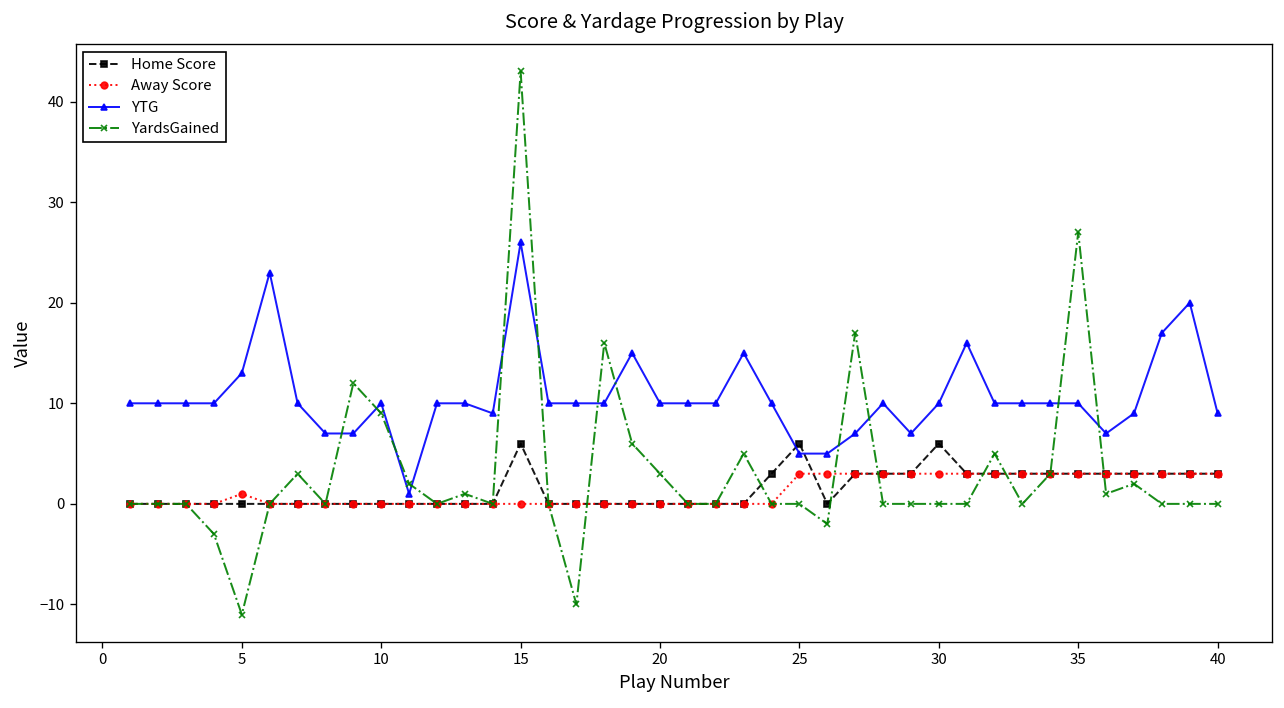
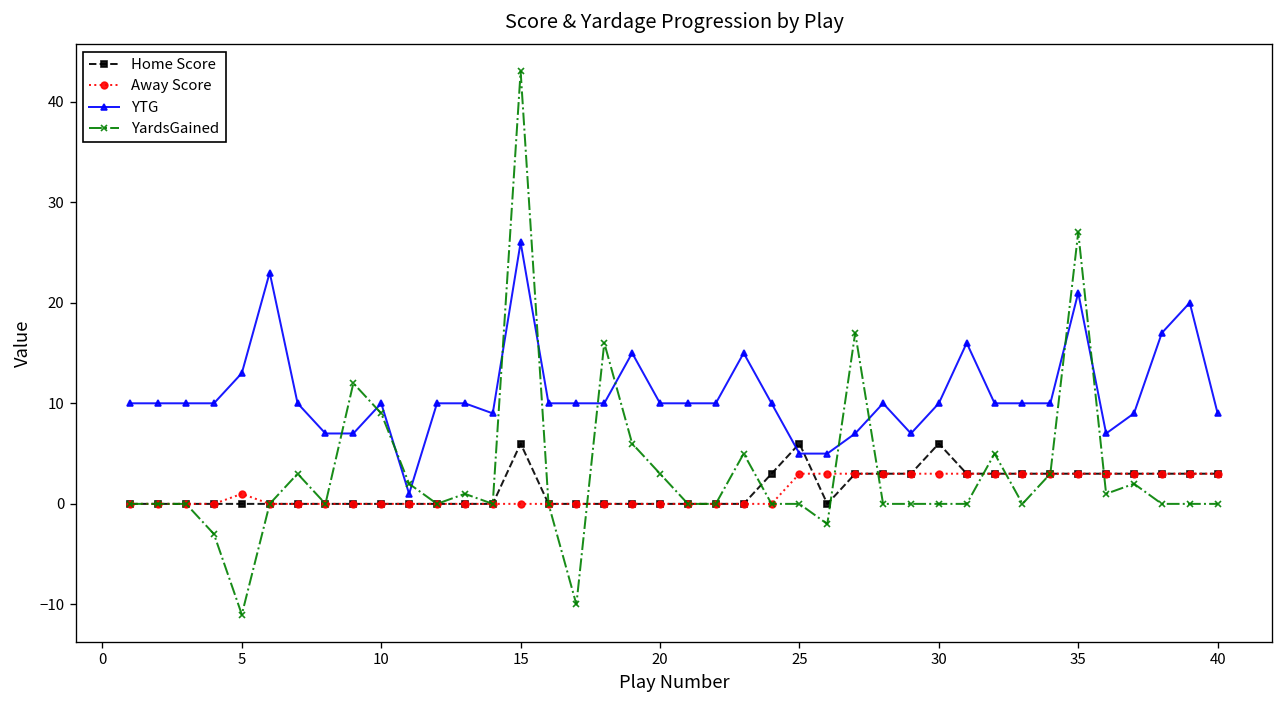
  {
    "Home Score": {
      "5": 0,
      "15": 6,
      "25": 6,
      "30": 6
    },
    "Away Score": {
      "5": 1,
      "15": 0,
      "25": 3,
      "30": 3
    },
    "YTG": {
      "5": 13,
      "10": 10,
      "15": 26,
      "20": 10,
      "25": 5,
      "30": 10,
-     "35": 10,
+     "35": 21,
      "40": 9
    },
    "YardsGained": {
      "5": -11,
      "10": 9,
      "15": 43,
      "20": 3,
      "25": 0,
      "30": 0,
      "35": 27,
      "40": 0
    }
  }
